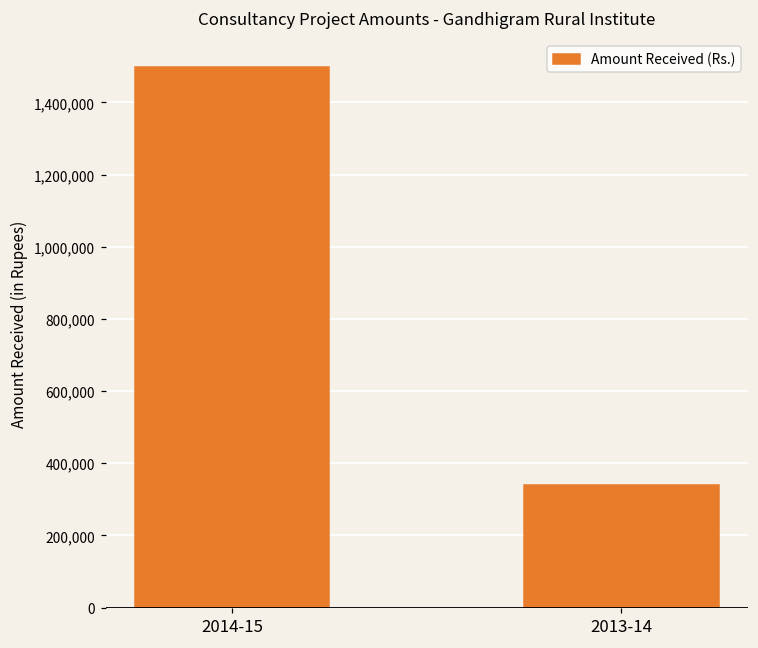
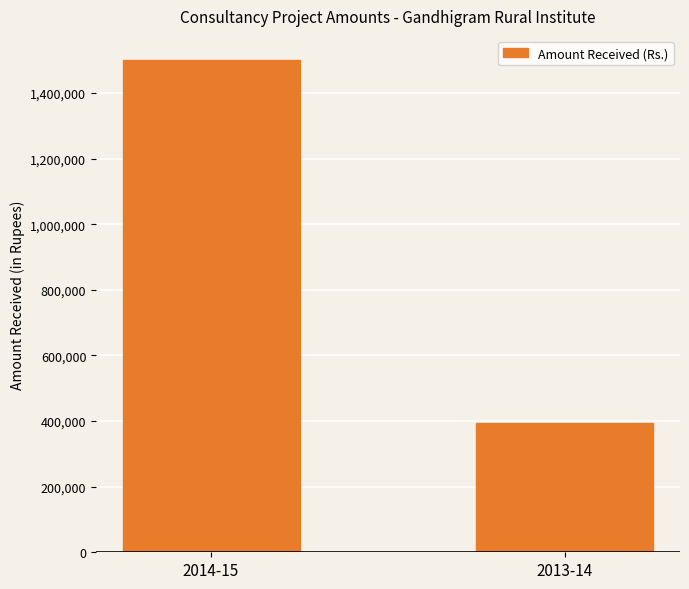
  {
    "2014-15": "1,500,000",
-   "2013-14": "340,000"
+   "2013-14": "390,000"
  }
